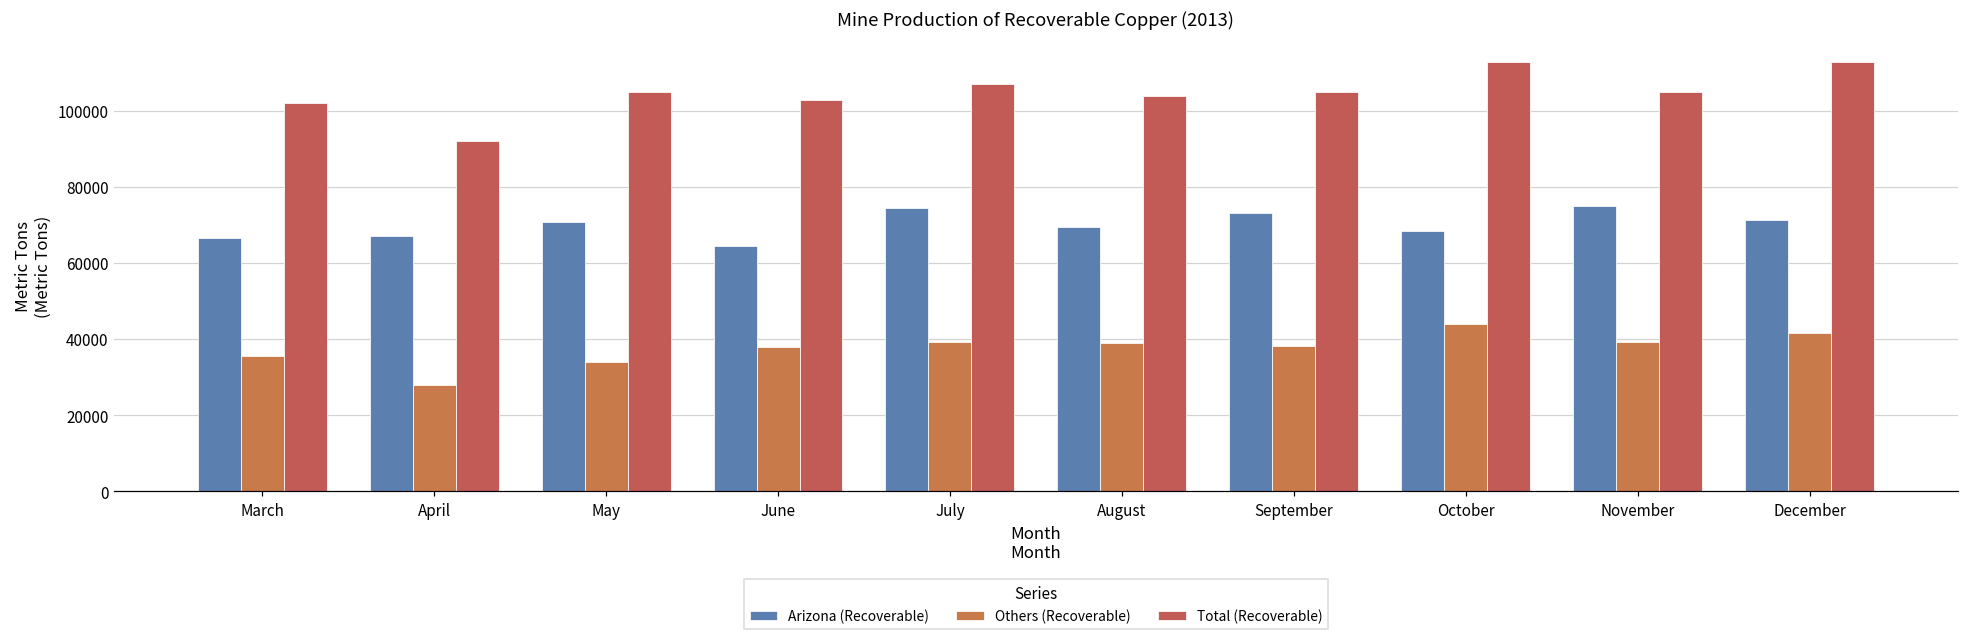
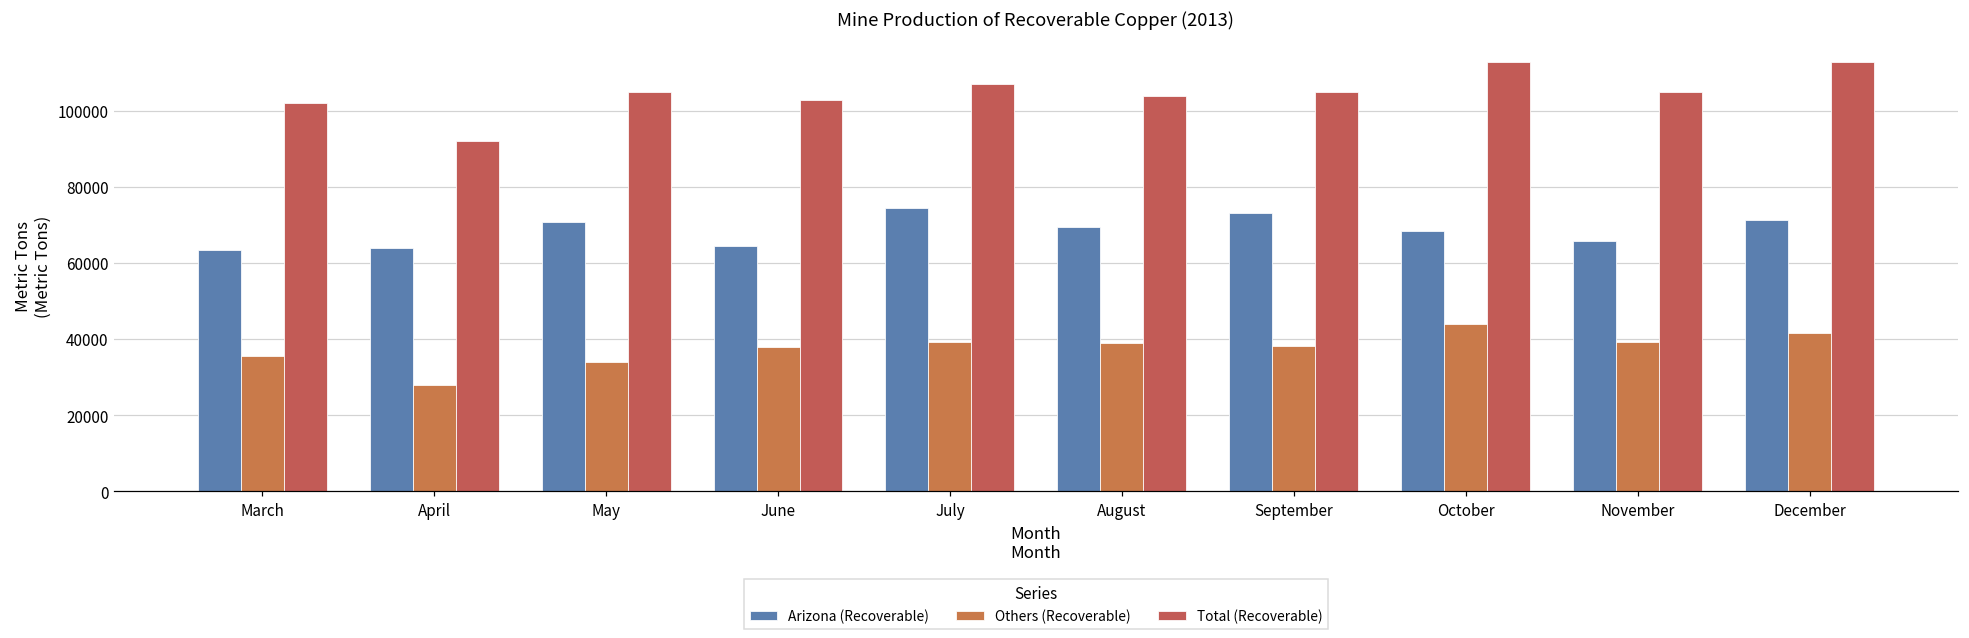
  {
    "Arizona (Recoverable)": {
-     "March": 67000,
-     "April": 67000,
+     "March": 64000,
+     "April": 64000,
      "May": 71000,
      "June": 65000,
      "July": 74000,
      "August": 70000,
      "September": 73000,
      "October": 69000,
-     "November": 75000,
+     "November": 66000,
      "December": 71000
    }
  }
